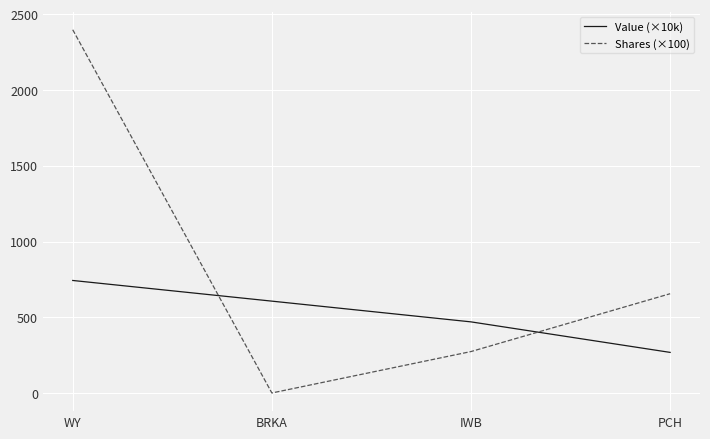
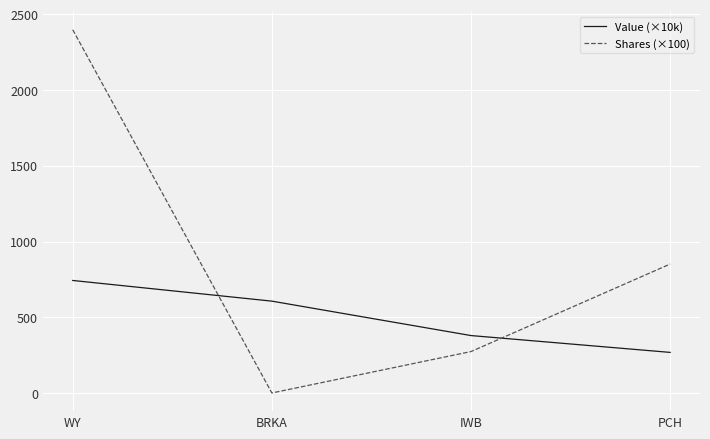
  {
    "Value (×10k)": {
      "WY": 740,
      "BRKA": 610,
-     "IWB": 470,
+     "IWB": 380,
      "PCH": 270
    },
    "Shares (×100)": {
      "WY": 2400,
      "BRKA": 0,
      "IWB": 270,
-     "PCH": 660
+     "PCH": 850
    }
  }
